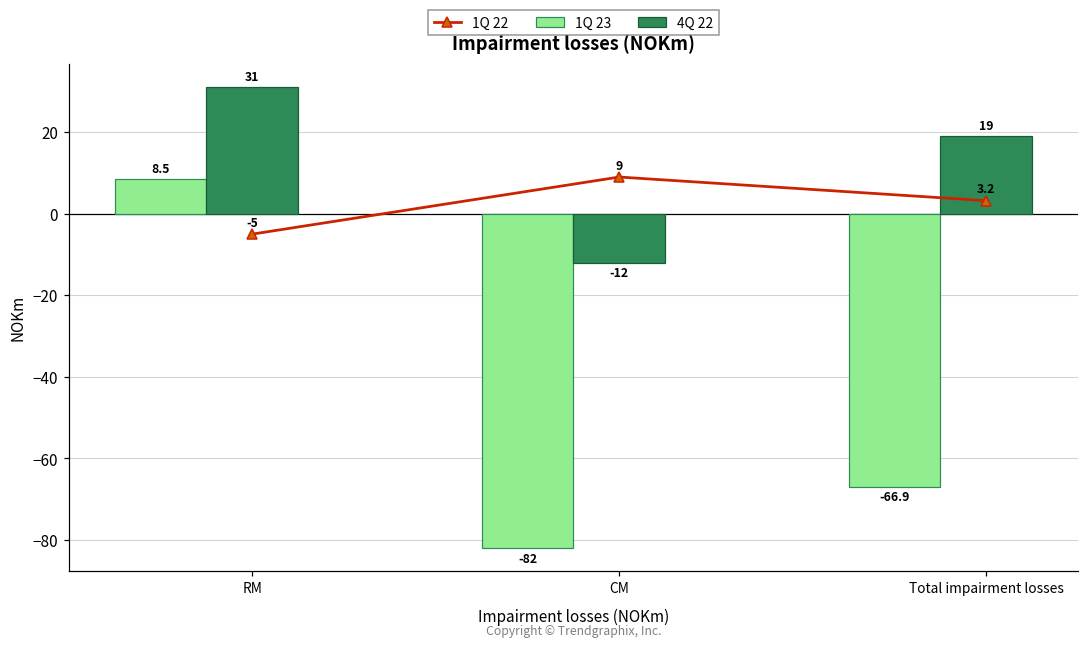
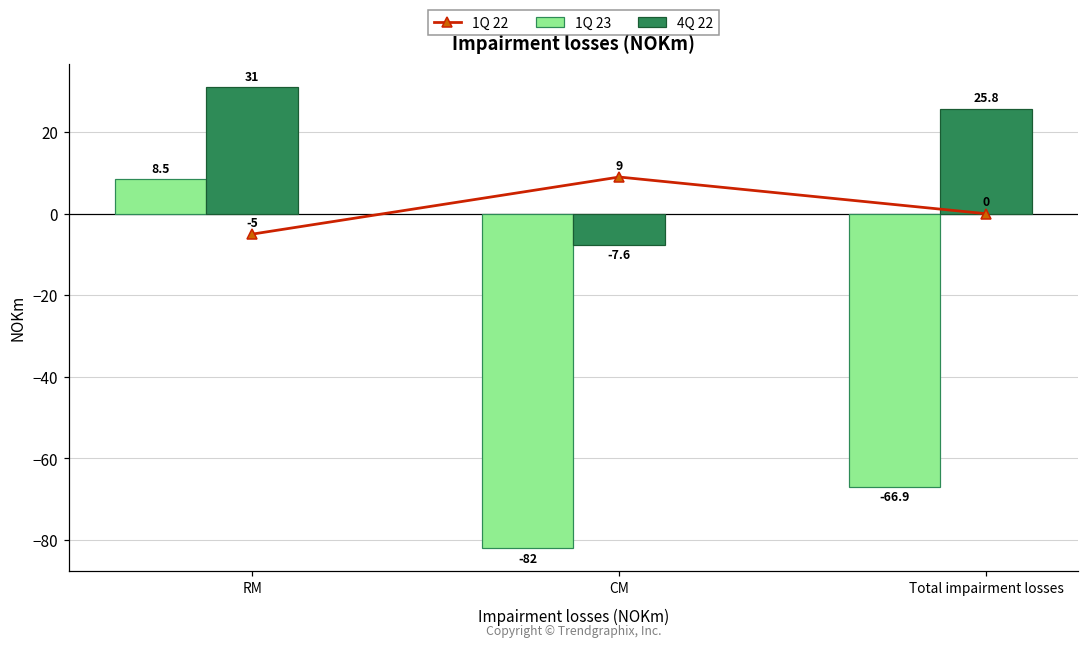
  {
    "1Q 23": {
      "RM": 8.5,
      "CM": -82,
      "Total impairment losses": -66.9
    },
    "1Q 22": {
      "RM": -5,
      "CM": 9,
-     "Total impairment losses": 3.2
+     "Total impairment losses": 0
    },
    "4Q 22": {
      "RM": 31,
-     "CM": -12,
-     "Total impairment losses": 19
+     "CM": -7.6,
+     "Total impairment losses": 25.8
    }
  }
